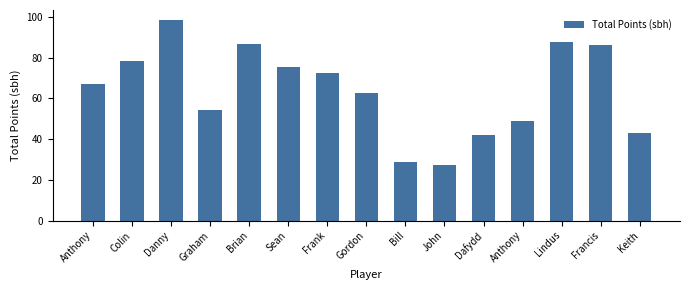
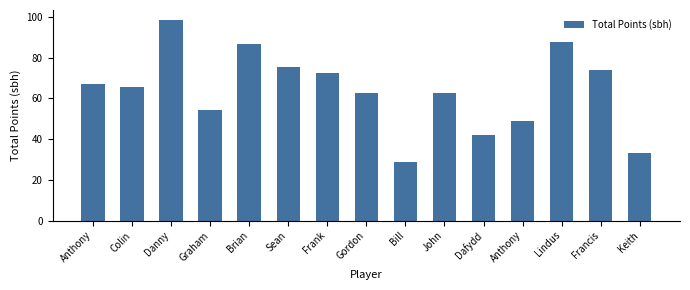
  {
-   "Colin": 79,
+   "Colin": 66,
    "Danny": 99,
    "Graham": 55,
    "Brian": 87,
    "Sean": 76,
    "Frank": 73,
    "Gordon": 63,
    "Bill": 29,
-   "John": 27,
+   "John": 63,
    "Dafydd": 42,
    "Lindus": 88,
-   "Francis": 86,
-   "Keith": 43
+   "Francis": 74,
+   "Keith": 33
  }
